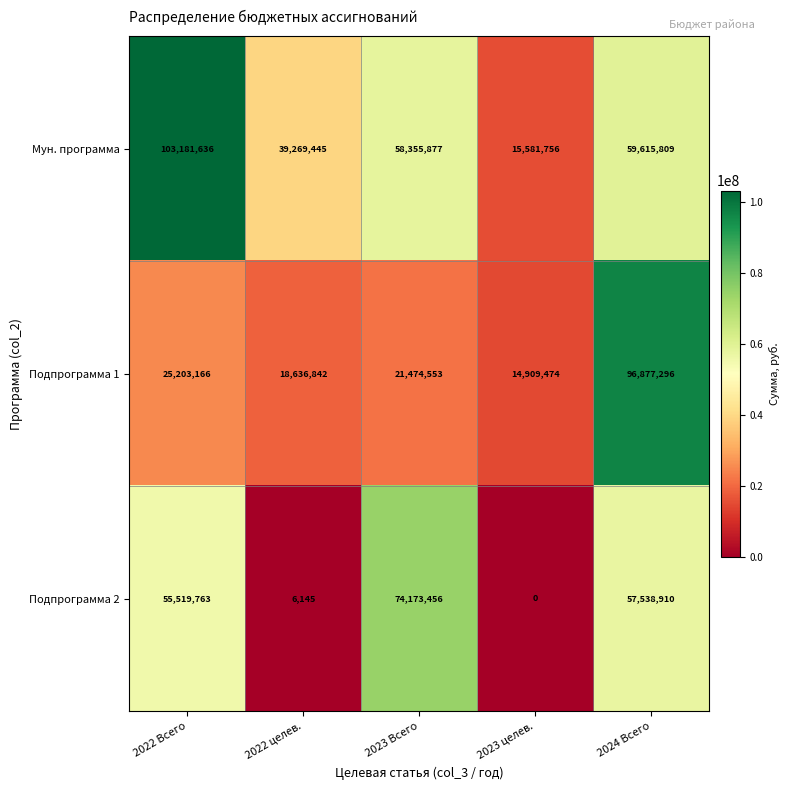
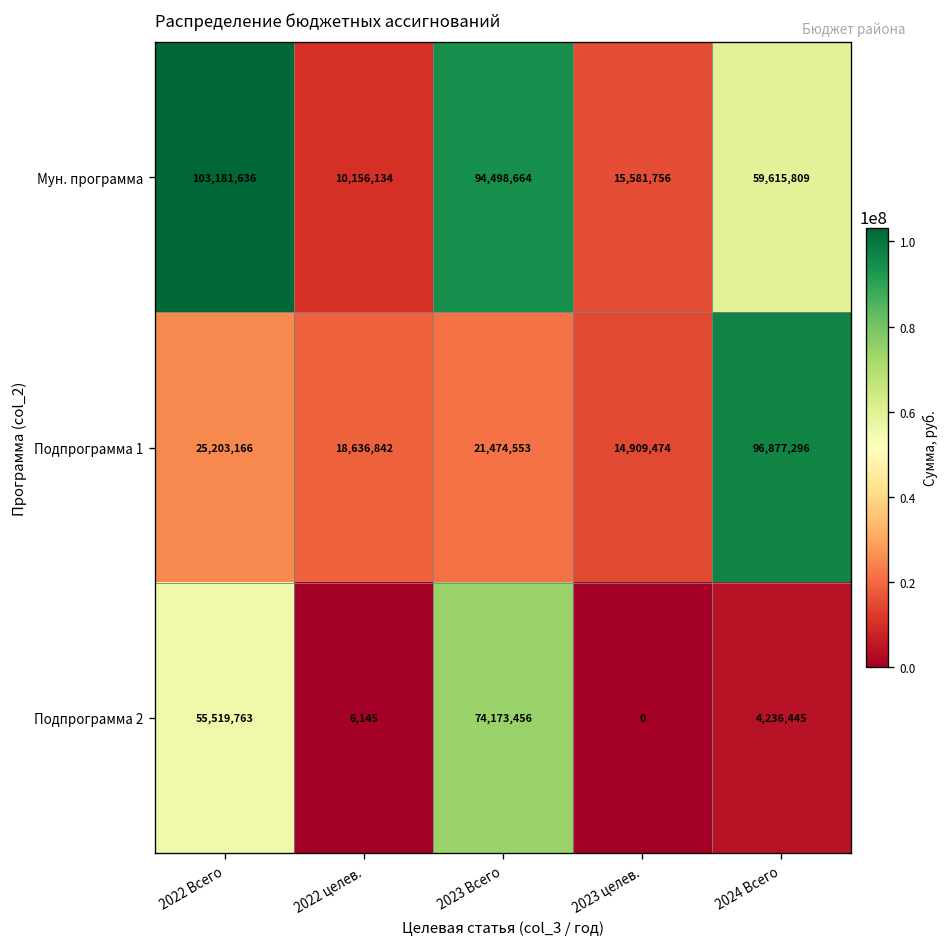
  {
    "Мун. программа": {
      "2022 Всего": "103,181,636",
-     "2022 целев.": "39,269,445",
-     "2023 Всего": "58,355,877",
+     "2022 целев.": "10,156,134",
+     "2023 Всего": "94,498,664",
      "2023 целев.": "15,581,756",
      "2024 Всего": "59,615,809"
    },
    "Подпрограмма 1": {
      "2022 Всего": "25,203,166",
      "2022 целев.": "18,636,842",
      "2023 Всего": "21,474,553",
      "2023 целев.": "14,909,474",
      "2024 Всего": "96,877,296"
    },
    "Подпрограмма 2": {
      "2022 Всего": "55,519,763",
      "2022 целев.": "6,145",
      "2023 Всего": "74,173,456",
      "2023 целев.": "0",
-     "2024 Всего": "57,538,910"
+     "2024 Всего": "4,236,445"
    }
  }
